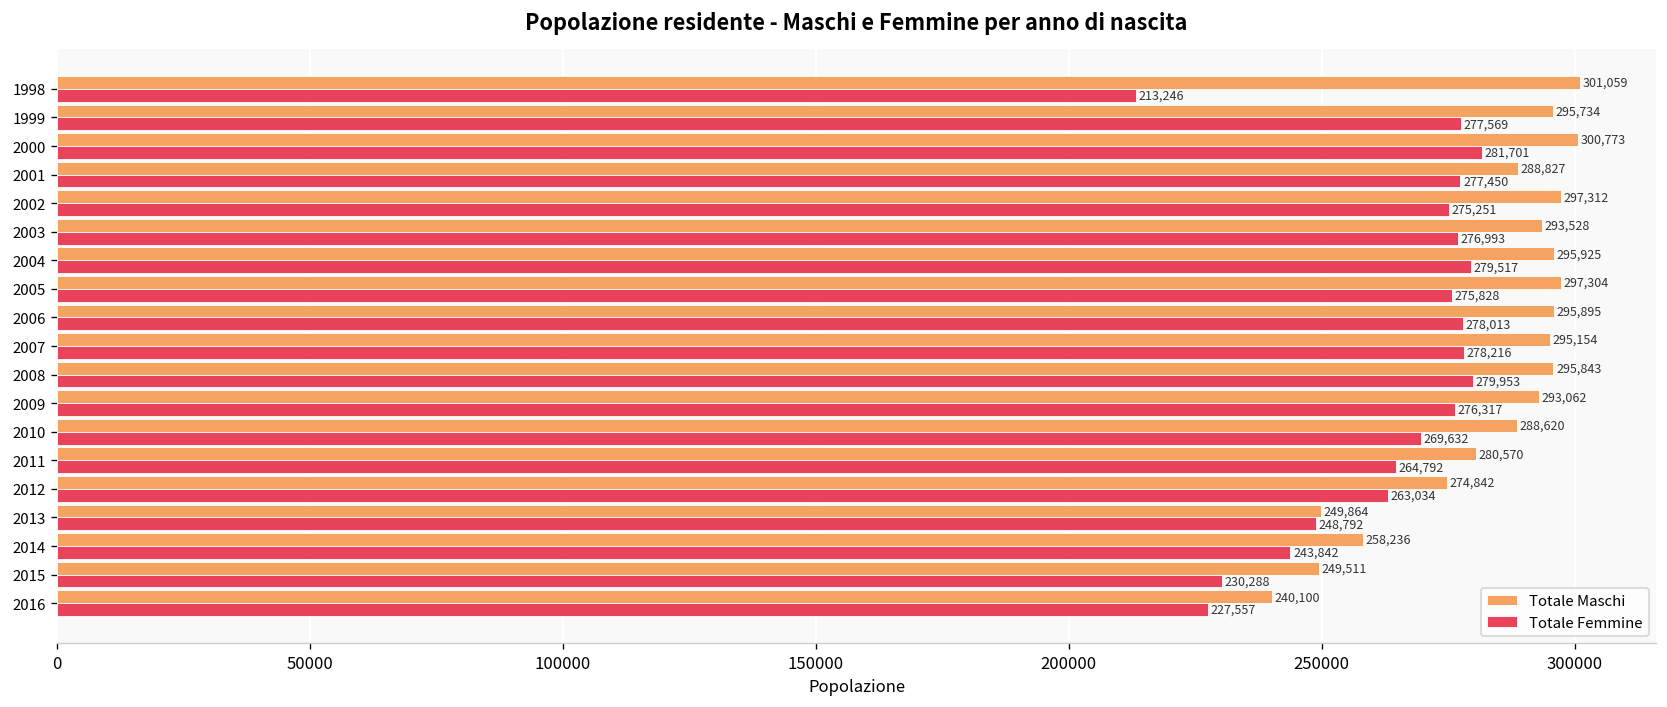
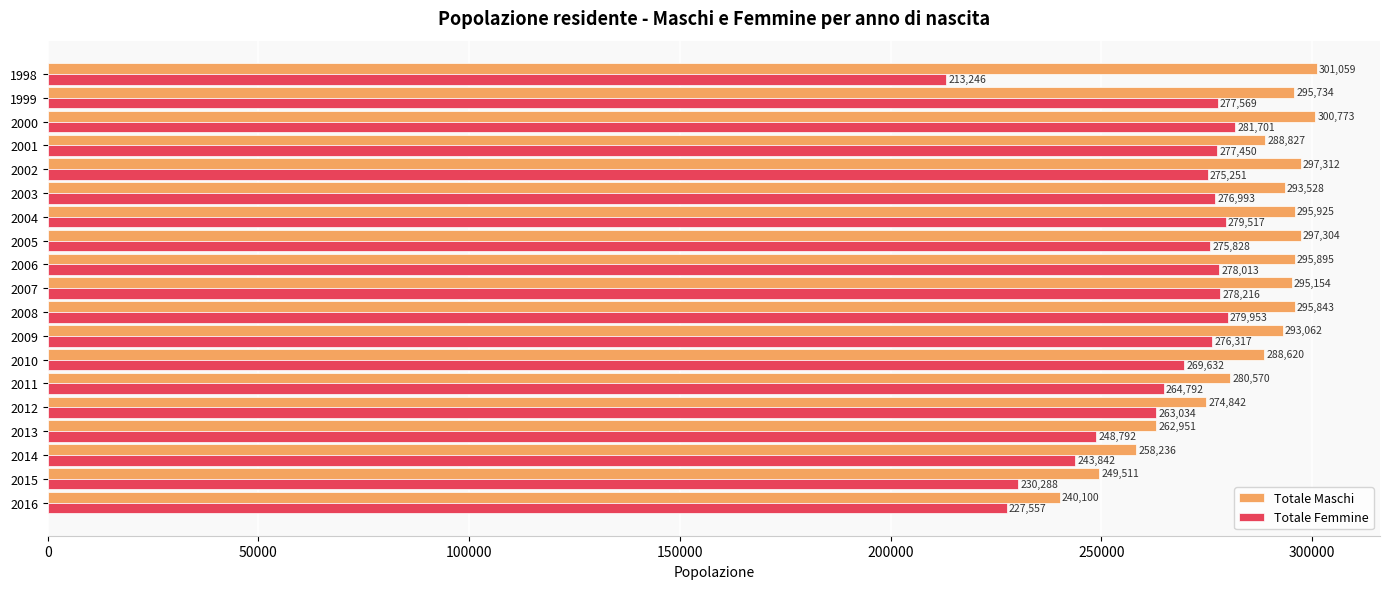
  {
    "Totale Maschi": {
      "1998": "301,059",
      "1999": "295,734",
      "2000": "300,773",
      "2001": "288,827",
      "2002": "297,312",
      "2003": "293,528",
      "2004": "295,925",
      "2005": "297,304",
      "2006": "295,895",
      "2007": "295,154",
      "2008": "295,843",
      "2009": "293,062",
      "2010": "288,620",
      "2011": "280,570",
      "2012": "274,842",
-     "2013": "249,864",
+     "2013": "262,951",
      "2014": "258,236",
      "2015": "249,511",
      "2016": "240,100"
    },
    "Totale Femmine": {
      "1998": "213,246",
      "1999": "277,569",
      "2000": "281,701",
      "2001": "277,450",
      "2002": "275,251",
      "2003": "276,993",
      "2004": "279,517",
      "2005": "275,828",
      "2006": "278,013",
      "2007": "278,216",
      "2008": "279,953",
      "2009": "276,317",
      "2010": "269,632",
      "2011": "264,792",
      "2012": "263,034",
      "2013": "248,792",
      "2014": "243,842",
      "2015": "230,288",
      "2016": "227,557"
    }
  }
